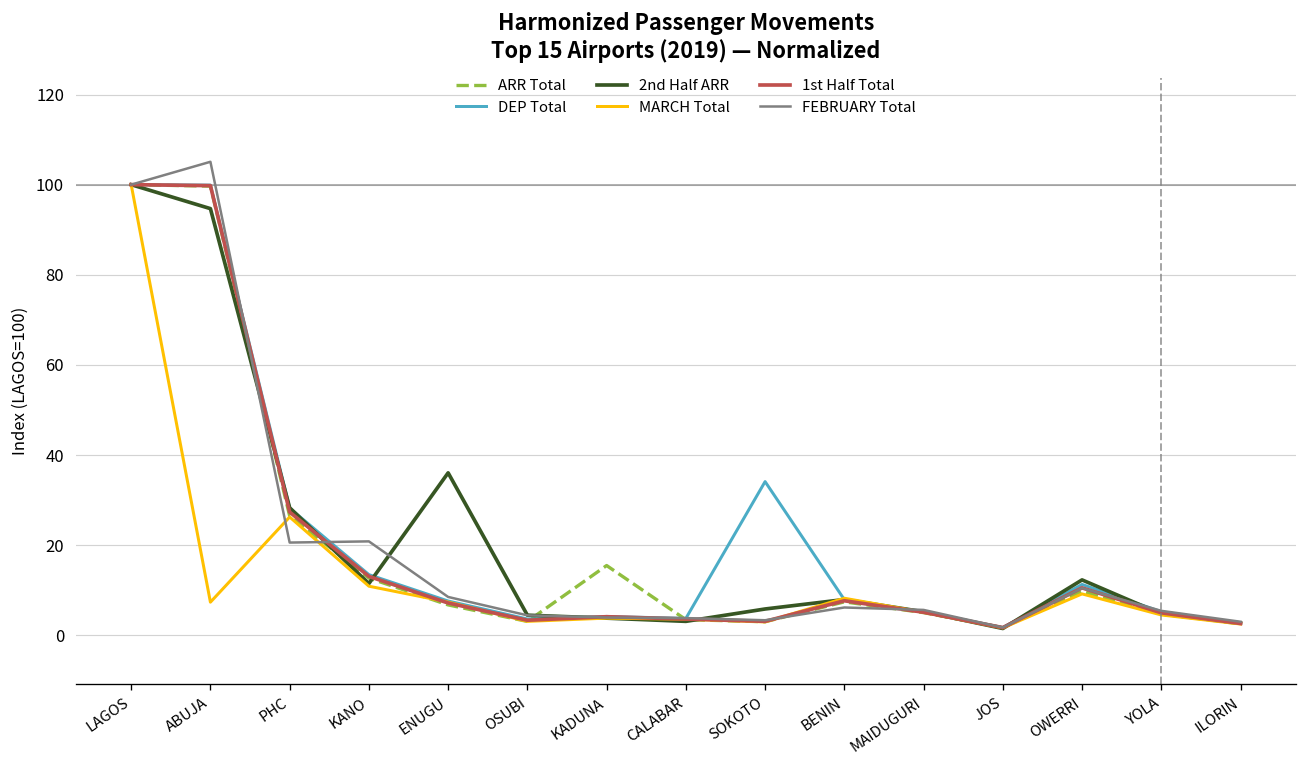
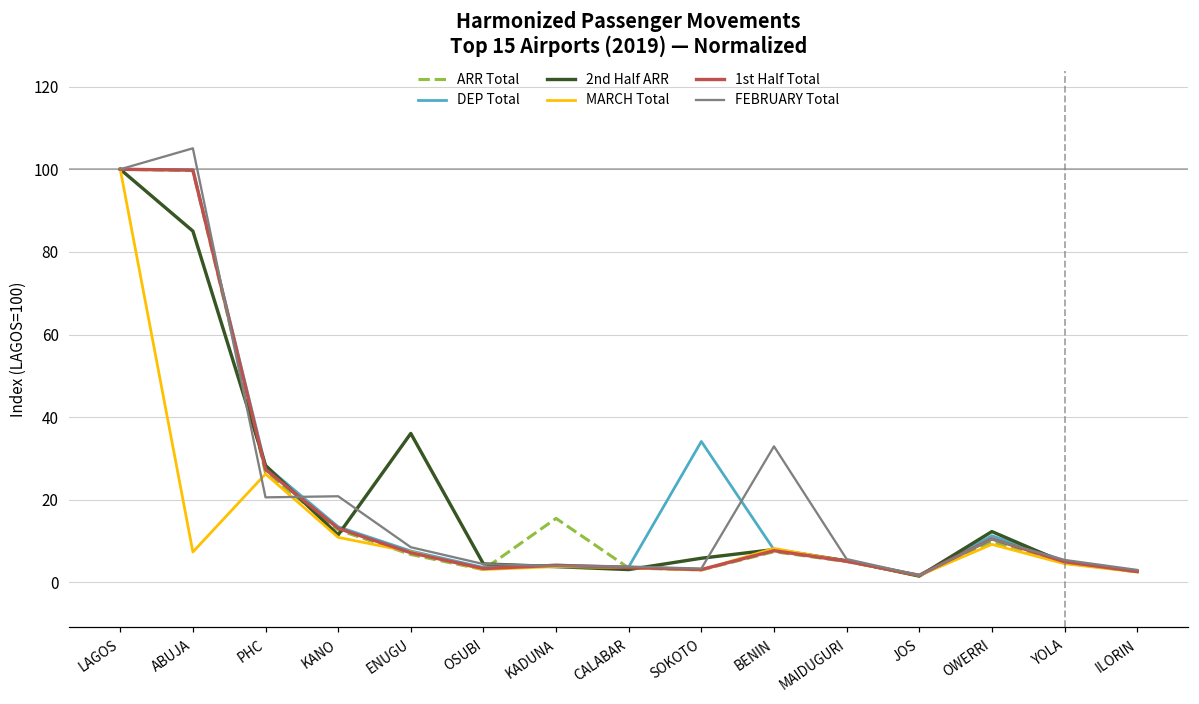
  {
    "ARR Total": {
      "KADUNA": 15
    },
    "DEP Total": {
      "SOKOTO": 34,
      "OWERRI": 11
    },
    "2nd Half ARR": {
-     "ABUJA": 95,
+     "ABUJA": 85,
      "ENUGU": 36,
      "SOKOTO": 6,
      "OWERRI": 12
    },
    "MARCH Total": {
      "ABUJA": 7
    },
    "1st Half Total": {
      "PHC": 27
    },
    "FEBRUARY Total": {
      "ABUJA": 105,
      "PHC": 21,
      "KANO": 21,
      "ENUGU": 9,
-     "BENIN": 6
+     "BENIN": 33
    }
  }
